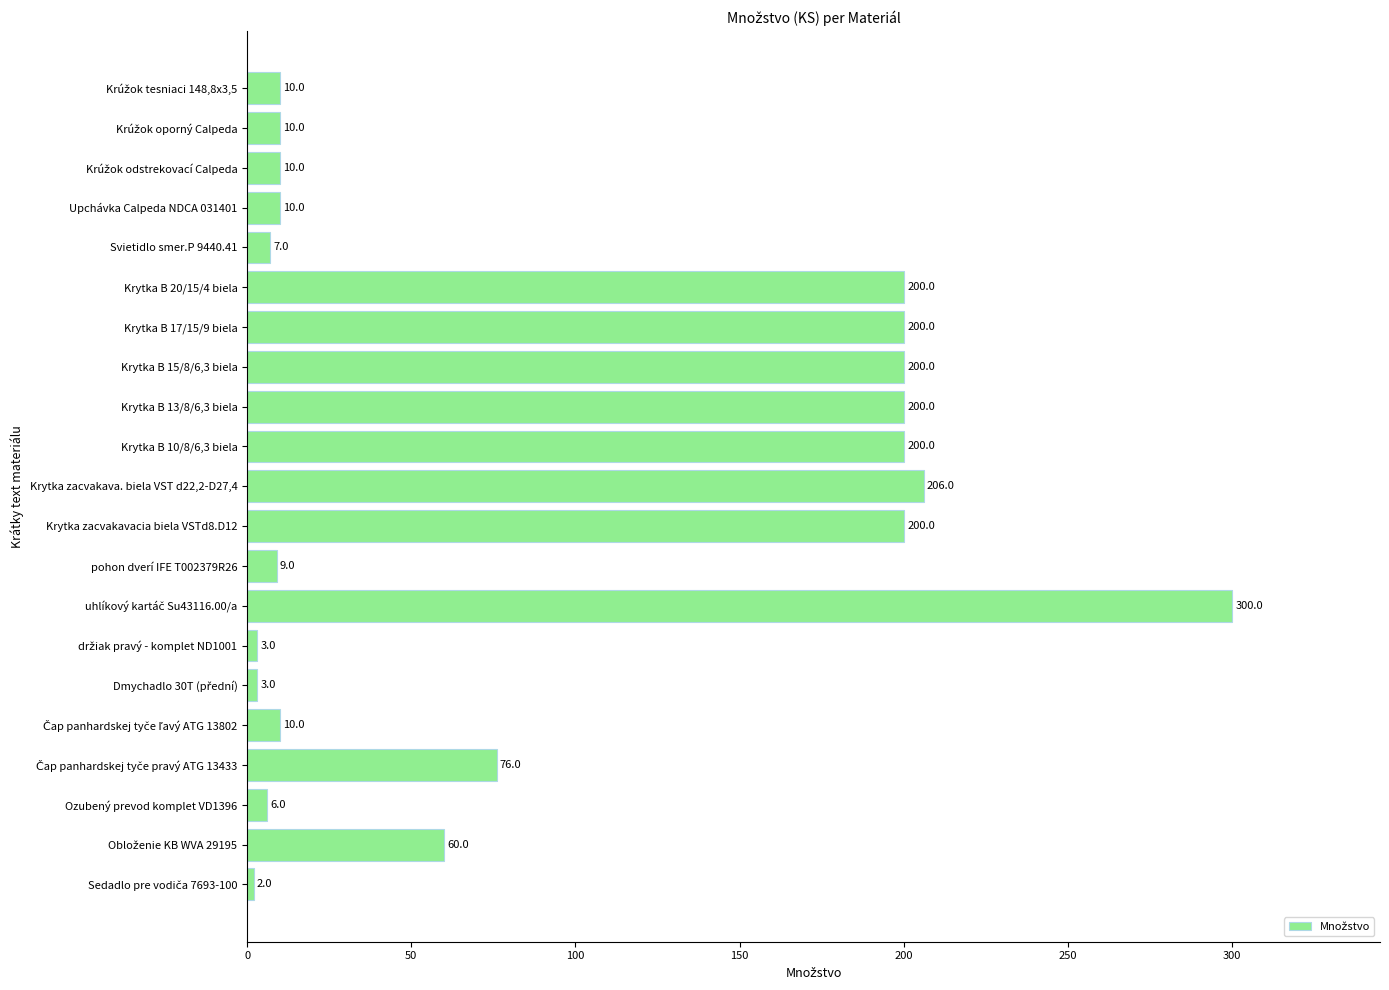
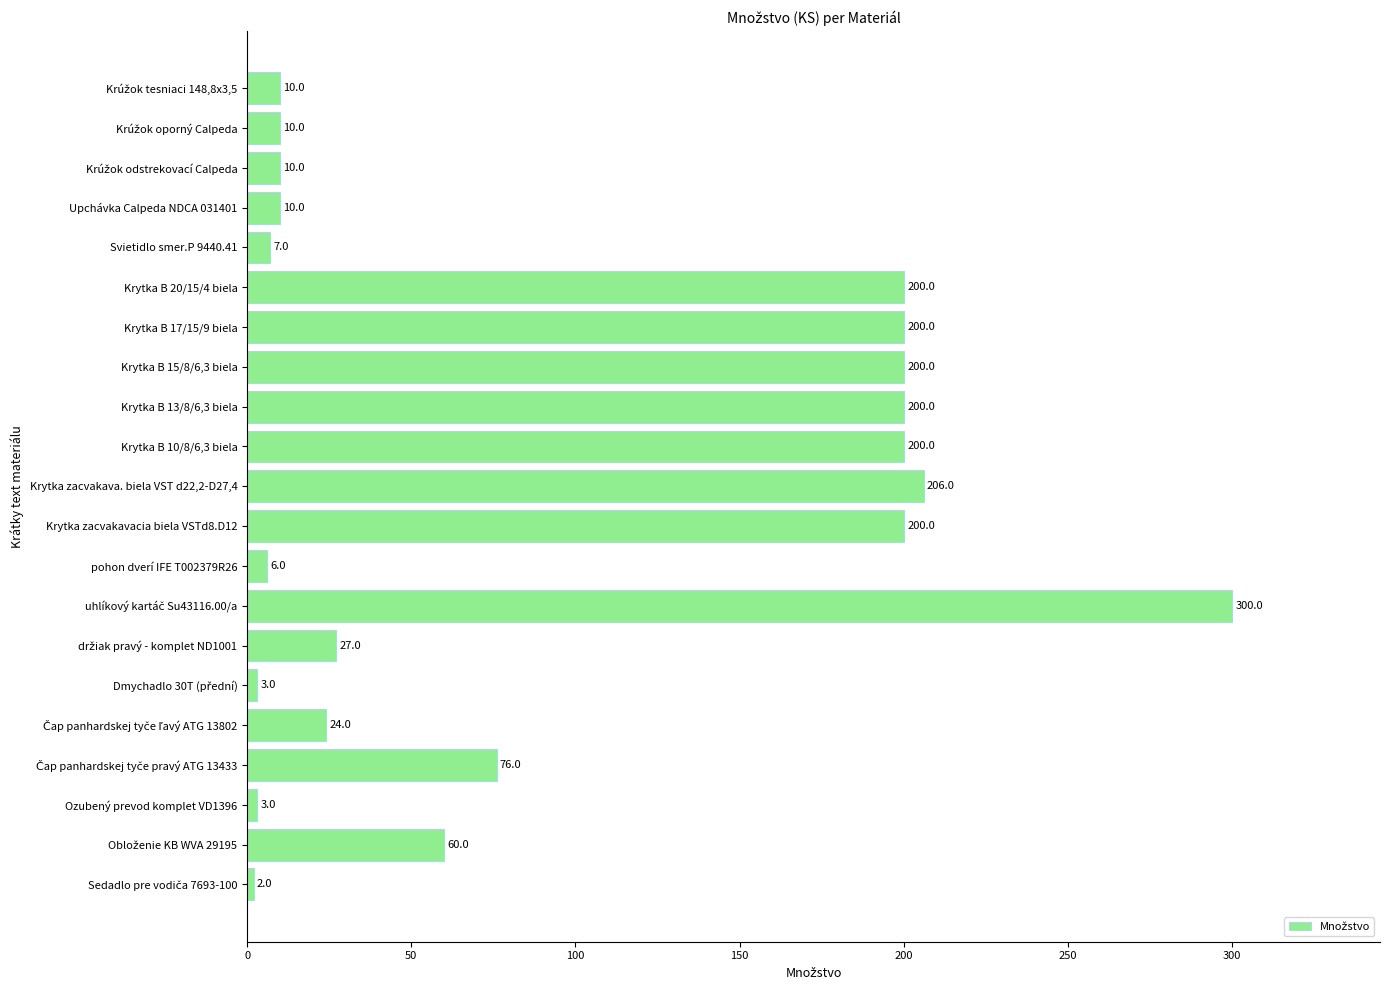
  {
    "Krúžok tesniaci 148,8x3,5": 10.0,
    "Krúžok oporný Calpeda": 10.0,
    "Krúžok odstrekovací Calpeda": 10.0,
    "Upchávka Calpeda NDCA 031401": 10.0,
    "Svietidlo smer.P 9440.41": 7.0,
    "Krytka B 20/15/4 biela": 200.0,
    "Krytka B 17/15/9 biela": 200.0,
    "Krytka B 15/8/6,3 biela": 200.0,
    "Krytka B 13/8/6,3 biela": 200.0,
    "Krytka B 10/8/6,3 biela": 200.0,
    "Krytka zacvakava. biela VST d22,2-D27,4": 206.0,
    "Krytka zacvakavacia biela VSTd8.D12": 200.0,
-   "pohon dverí IFE T002379R26": 9.0,
+   "pohon dverí IFE T002379R26": 6.0,
    "uhlíkový kartáč Su43116.00/a": 300.0,
-   "držiak pravý - komplet ND1001": 3.0,
+   "držiak pravý - komplet ND1001": 27.0,
    "Dmychadlo 30T (přední)": 3.0,
-   "Čap panhardskej tyče ľavý ATG 13802": 10.0,
+   "Čap panhardskej tyče ľavý ATG 13802": 24.0,
    "Čap panhardskej tyče pravý ATG 13433": 76.0,
-   "Ozubený prevod komplet VD1396": 6.0,
+   "Ozubený prevod komplet VD1396": 3.0,
    "Obloženie KB WVA 29195": 60.0,
    "Sedadlo pre vodiča 7693-100": 2.0
  }
